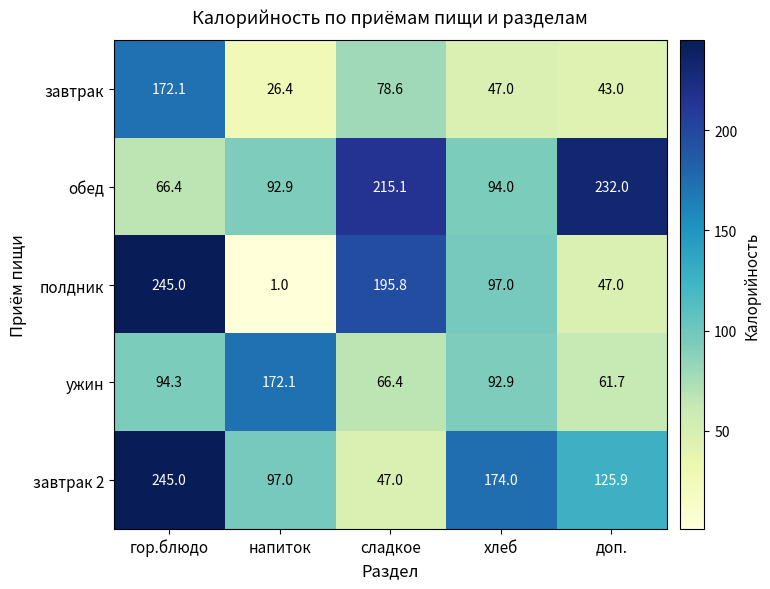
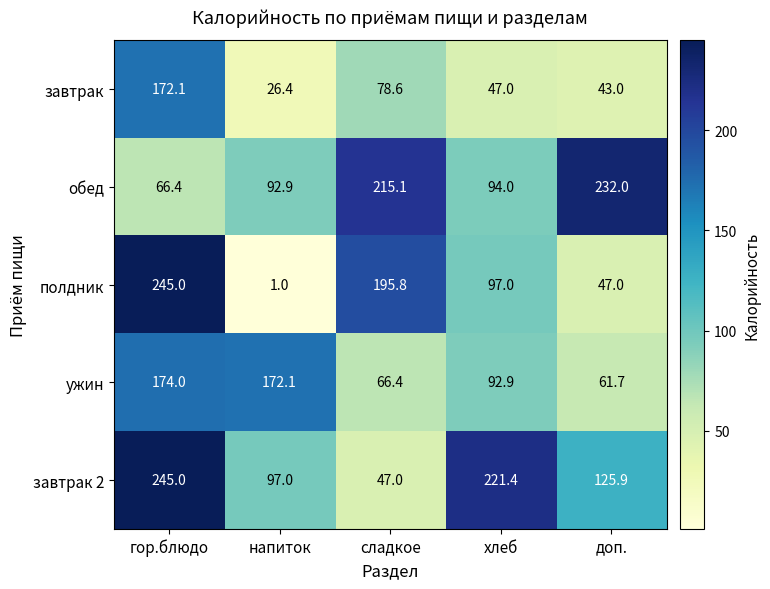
  {
    "завтрак": {
      "гор.блюдо": 172.1,
      "напиток": 26.4,
      "сладкое": 78.6,
      "хлеб": 47.0,
      "доп.": 43.0
    },
    "обед": {
      "гор.блюдо": 66.4,
      "напиток": 92.9,
      "сладкое": 215.1,
      "хлеб": 94.0,
      "доп.": 232.0
    },
    "полдник": {
      "гор.блюдо": 245.0,
      "напиток": 1.0,
      "сладкое": 195.8,
      "хлеб": 97.0,
      "доп.": 47.0
    },
    "ужин": {
-     "гор.блюдо": 94.3,
+     "гор.блюдо": 174.0,
      "напиток": 172.1,
      "сладкое": 66.4,
      "хлеб": 92.9,
      "доп.": 61.7
    },
    "завтрак 2": {
      "гор.блюдо": 245.0,
      "напиток": 97.0,
      "сладкое": 47.0,
-     "хлеб": 174.0,
+     "хлеб": 221.4,
      "доп.": 125.9
    }
  }
